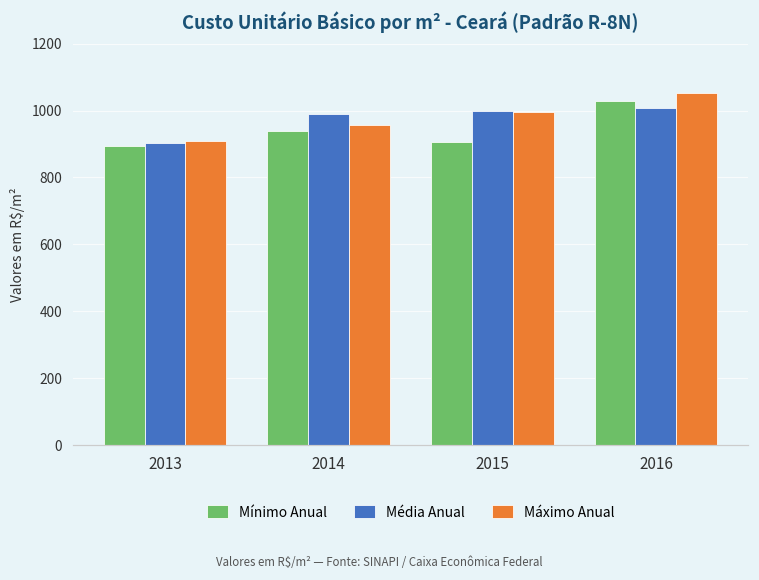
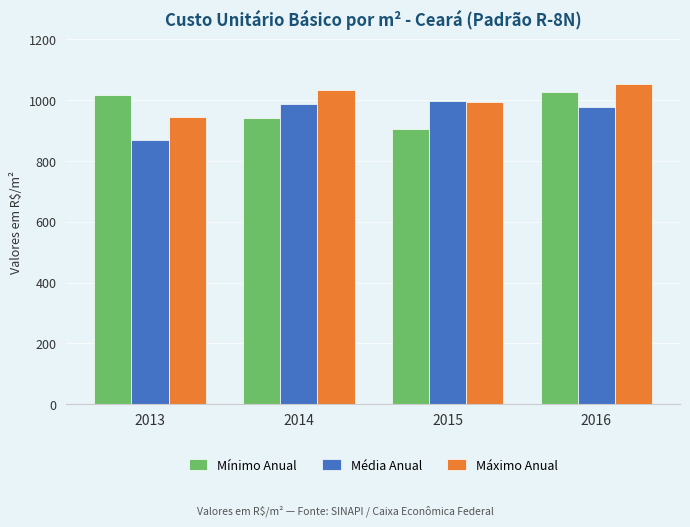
  {
    "Mínimo Anual": {
-     "2013": 900,
+     "2013": 1020,
      "2014": 940,
      "2015": 900,
      "2016": 1030
    },
    "Média Anual": {
-     "2013": 900,
+     "2013": 870,
      "2014": 990,
      "2015": 1000,
-     "2016": 1010
+     "2016": 980
    },
    "Máximo Anual": {
-     "2013": 910,
-     "2014": 960,
+     "2013": 950,
+     "2014": 1040,
      "2015": 1000,
      "2016": 1050
    }
  }
